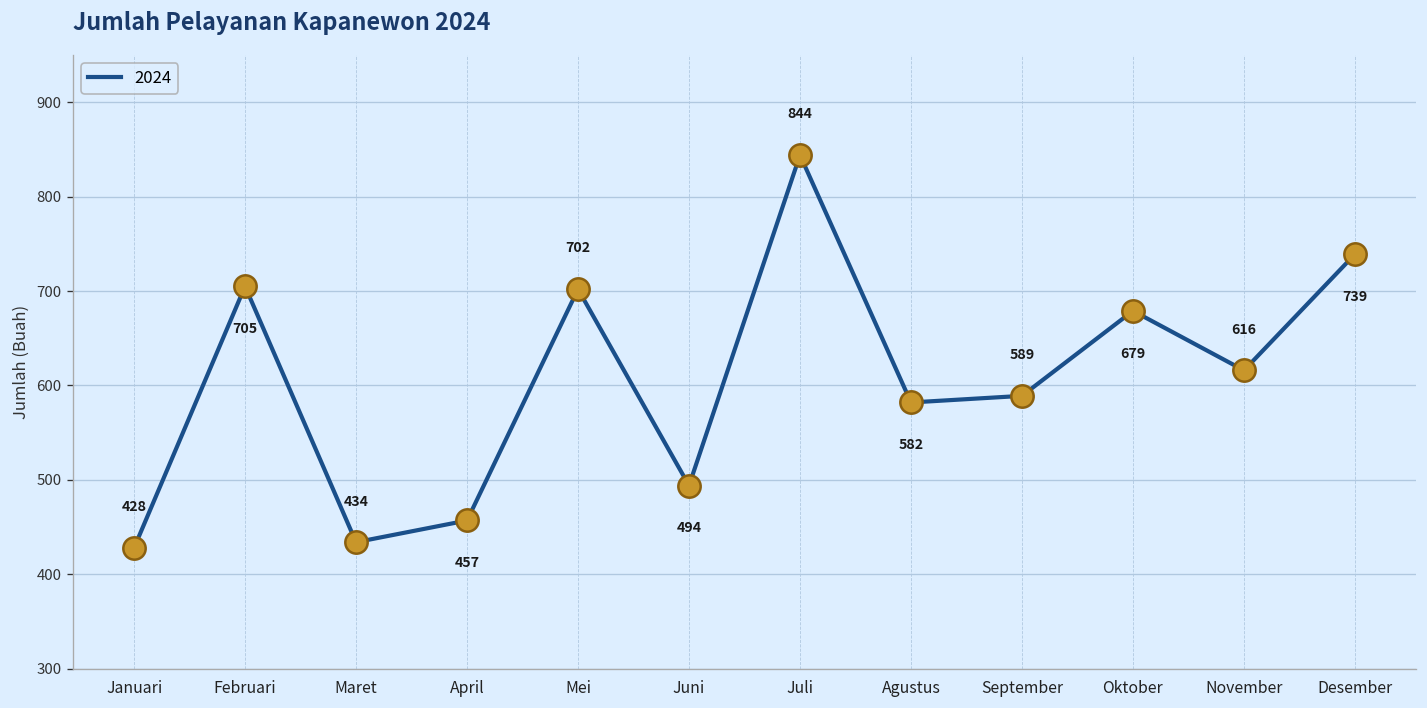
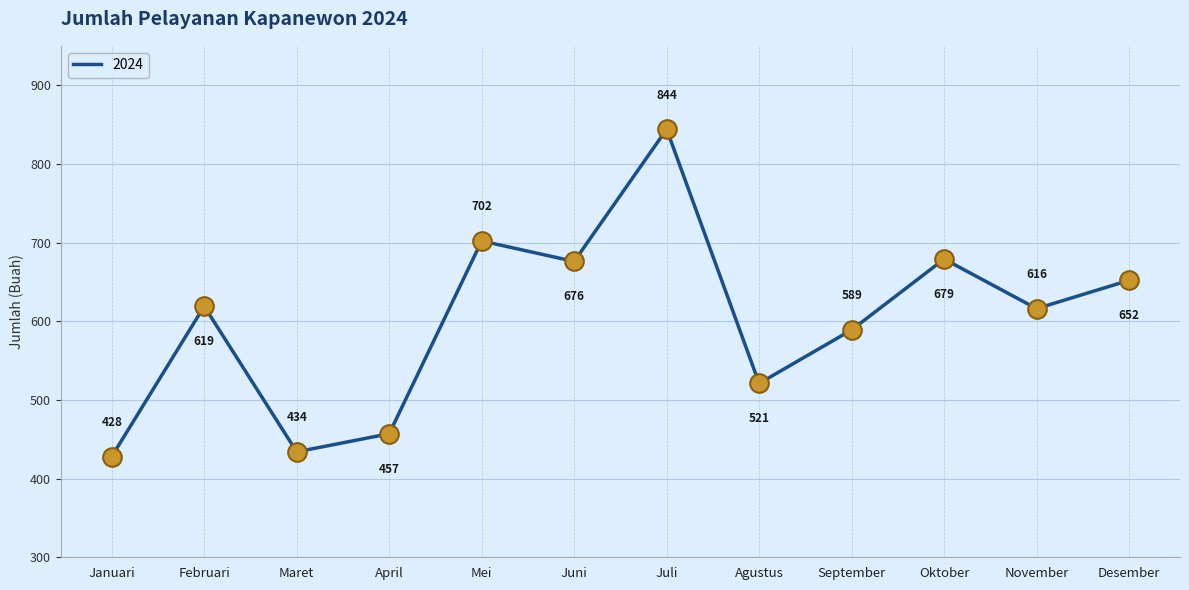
  {
-   "Februari": 705,
-   "Juni": 494,
-   "Agustus": 582,
-   "Desember": 739
+   "Februari": 619,
+   "Juni": 676,
+   "Agustus": 521,
+   "Desember": 652
  }
